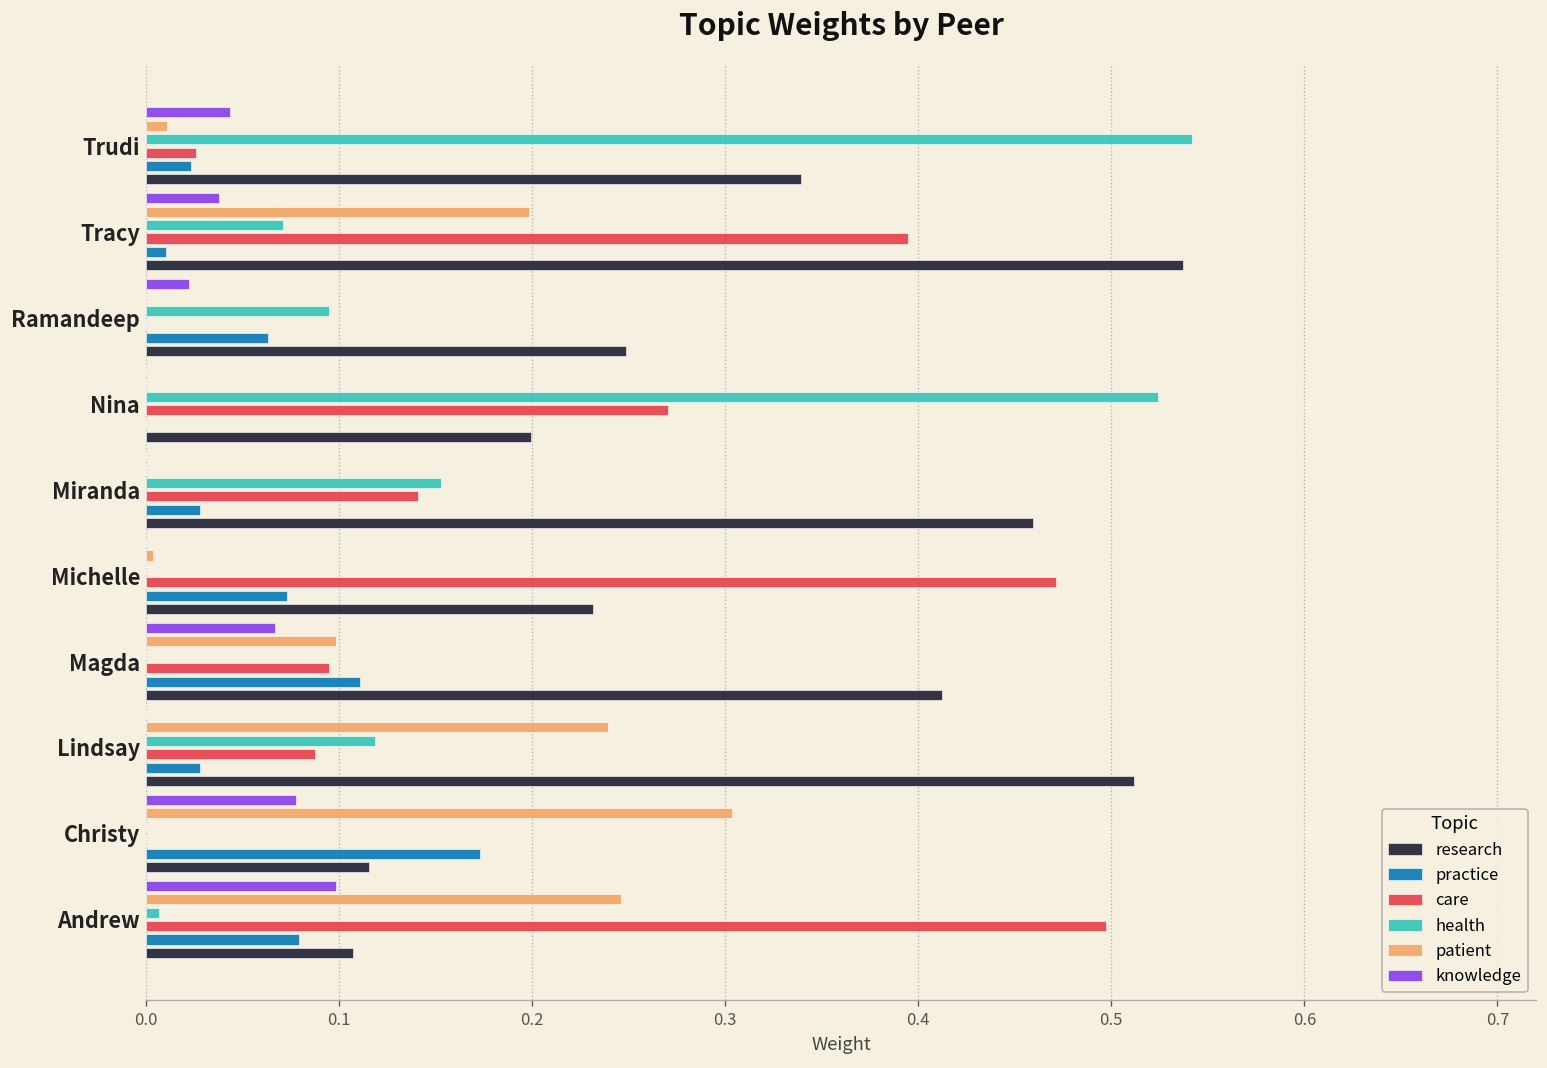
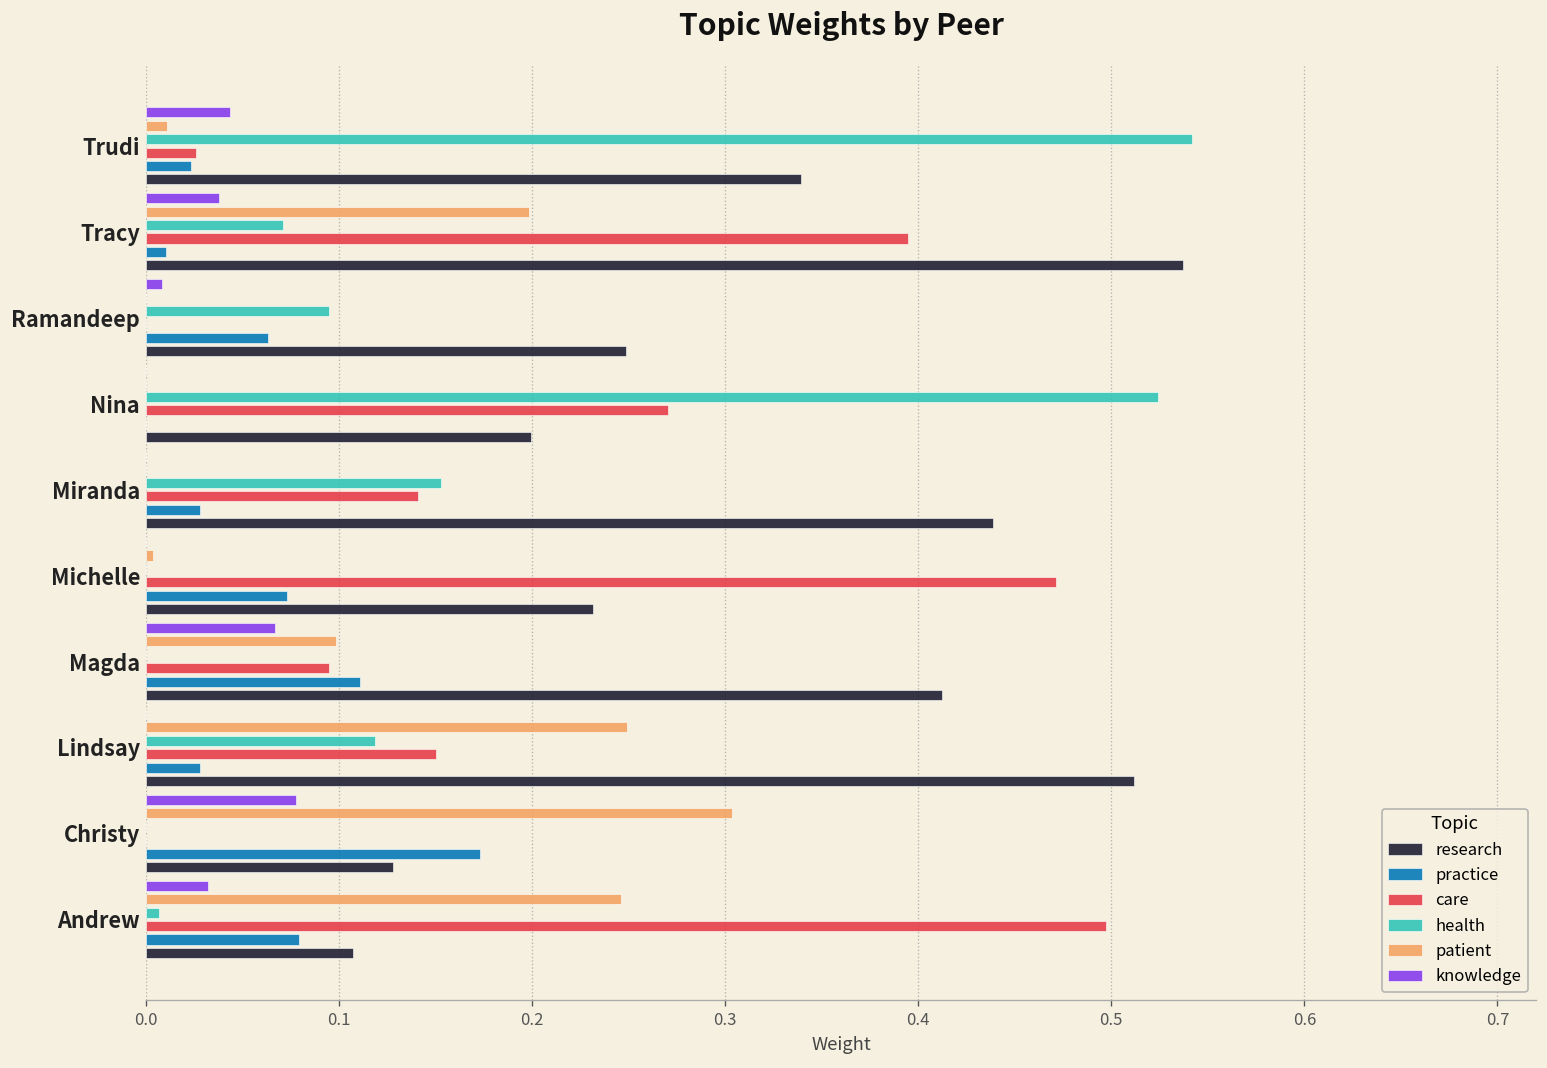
  {
    "research": {
      "Trudi": 0.339,
      "Tracy": 0.537,
      "Ramandeep": 0.249,
      "Nina": 0.200,
-     "Miranda": 0.459,
+     "Miranda": 0.439,
      "Michelle": 0.232,
      "Magda": 0.412,
      "Lindsay": 0.512,
-     "Christy": 0.115,
+     "Christy": 0.128,
      "Andrew": 0.107
    },
    "practice": {
      "Trudi": 0.024,
      "Tracy": 0.011,
      "Ramandeep": 0.063,
      "Nina": 0.000,
      "Miranda": 0.028,
      "Michelle": 0.073,
      "Magda": 0.111,
      "Lindsay": 0.028,
      "Christy": 0.173,
      "Andrew": 0.079
    },
    "care": {
      "Trudi": 0.026,
      "Tracy": 0.395,
      "Ramandeep": 0.000,
      "Nina": 0.271,
      "Miranda": 0.141,
      "Michelle": 0.472,
      "Magda": 0.095,
-     "Lindsay": 0.088,
+     "Lindsay": 0.150,
      "Christy": 0.000,
      "Andrew": 0.497
    },
    "health": {
      "Trudi": 0.542,
      "Tracy": 0.071,
      "Ramandeep": 0.095,
      "Nina": 0.524,
      "Miranda": 0.153,
      "Michelle": 0.000,
      "Magda": 0.000,
      "Lindsay": 0.118,
      "Christy": 0.000,
      "Andrew": 0.007
    },
    "patient": {
      "Trudi": 0.011,
      "Tracy": 0.198,
      "Ramandeep": 0.000,
      "Nina": 0.000,
      "Miranda": 0.000,
      "Michelle": 0.004,
      "Magda": 0.098,
-     "Lindsay": 0.239,
+     "Lindsay": 0.249,
      "Christy": 0.304,
      "Andrew": 0.246
    },
    "knowledge": {
      "Trudi": 0.044,
      "Tracy": 0.038,
-     "Ramandeep": 0.022,
+     "Ramandeep": 0.009,
      "Nina": 0.000,
      "Miranda": 0.000,
      "Michelle": 0.000,
      "Magda": 0.067,
      "Lindsay": 0.000,
      "Christy": 0.078,
-     "Andrew": 0.099
+     "Andrew": 0.032
    }
  }
